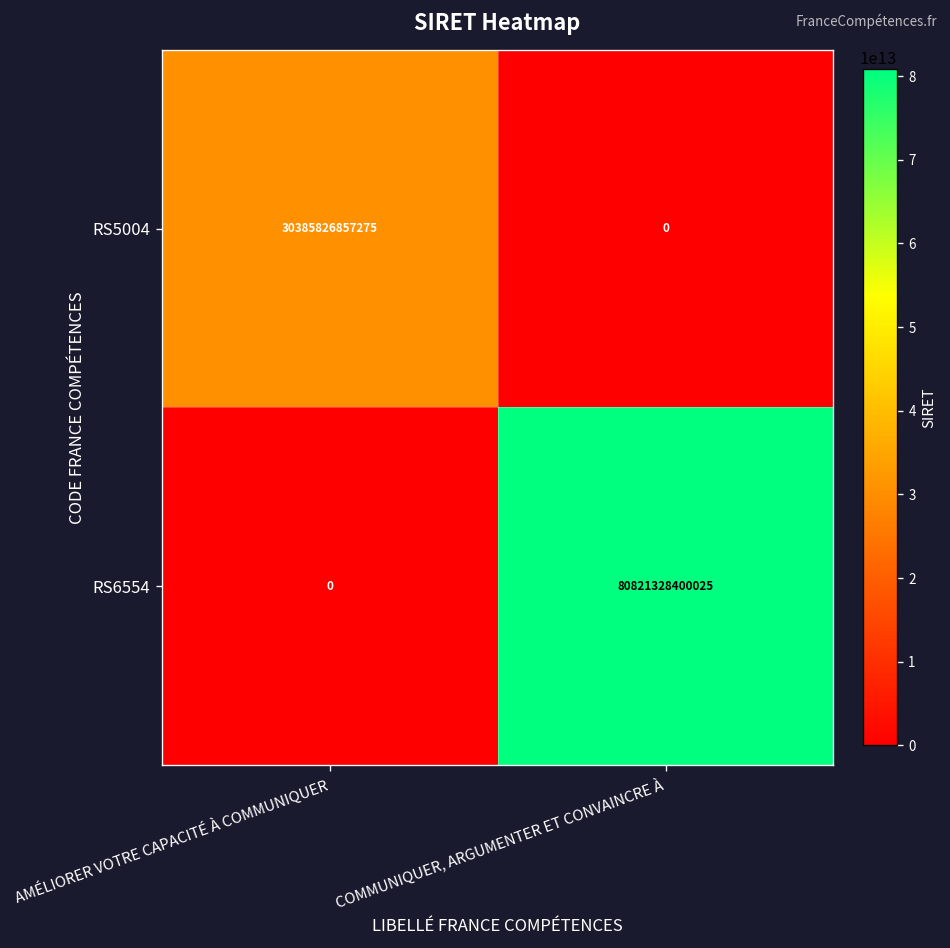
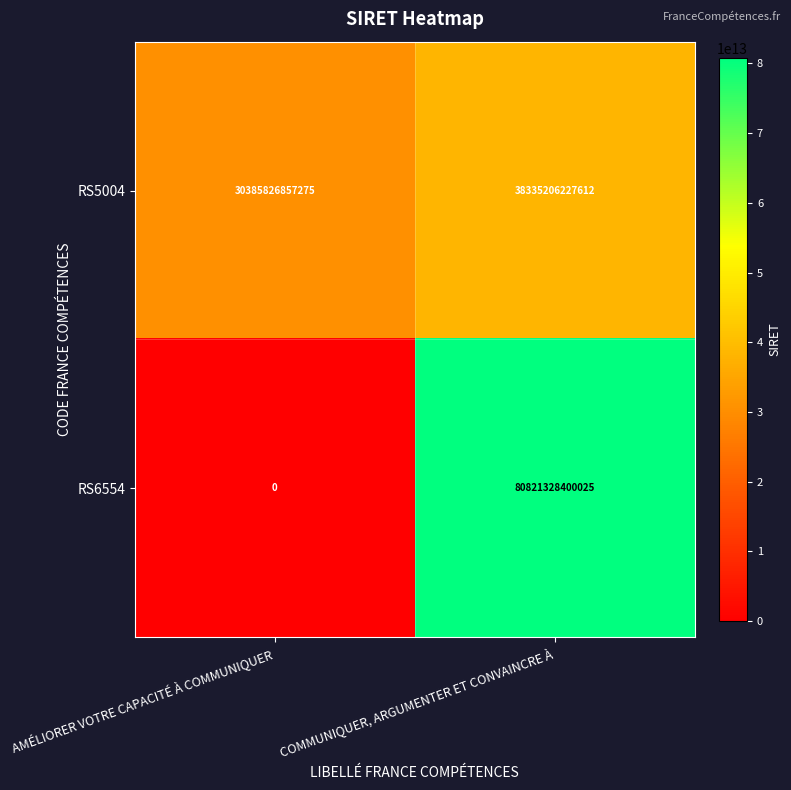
  {
    "RS5004": {
      "AMÉLIORER VOTRE CAPACITÉ À COMMUNIQUER": 30385826857275,
-     "COMMUNIQUER, ARGUMENTER ET CONVAINCRE À": 0
+     "COMMUNIQUER, ARGUMENTER ET CONVAINCRE À": 38335206227612
    },
    "RS6554": {
      "AMÉLIORER VOTRE CAPACITÉ À COMMUNIQUER": 0,
      "COMMUNIQUER, ARGUMENTER ET CONVAINCRE À": 80821328400025
    }
  }
